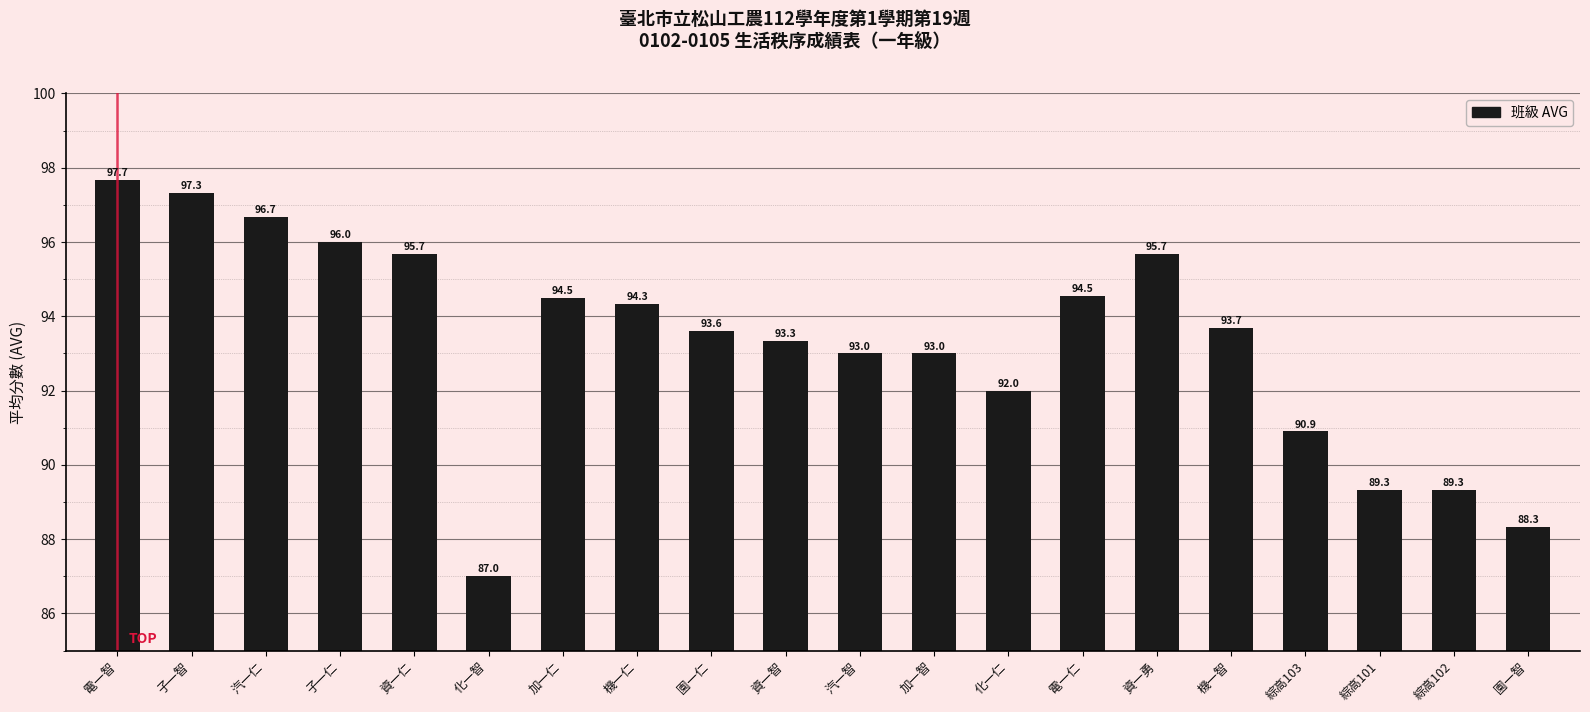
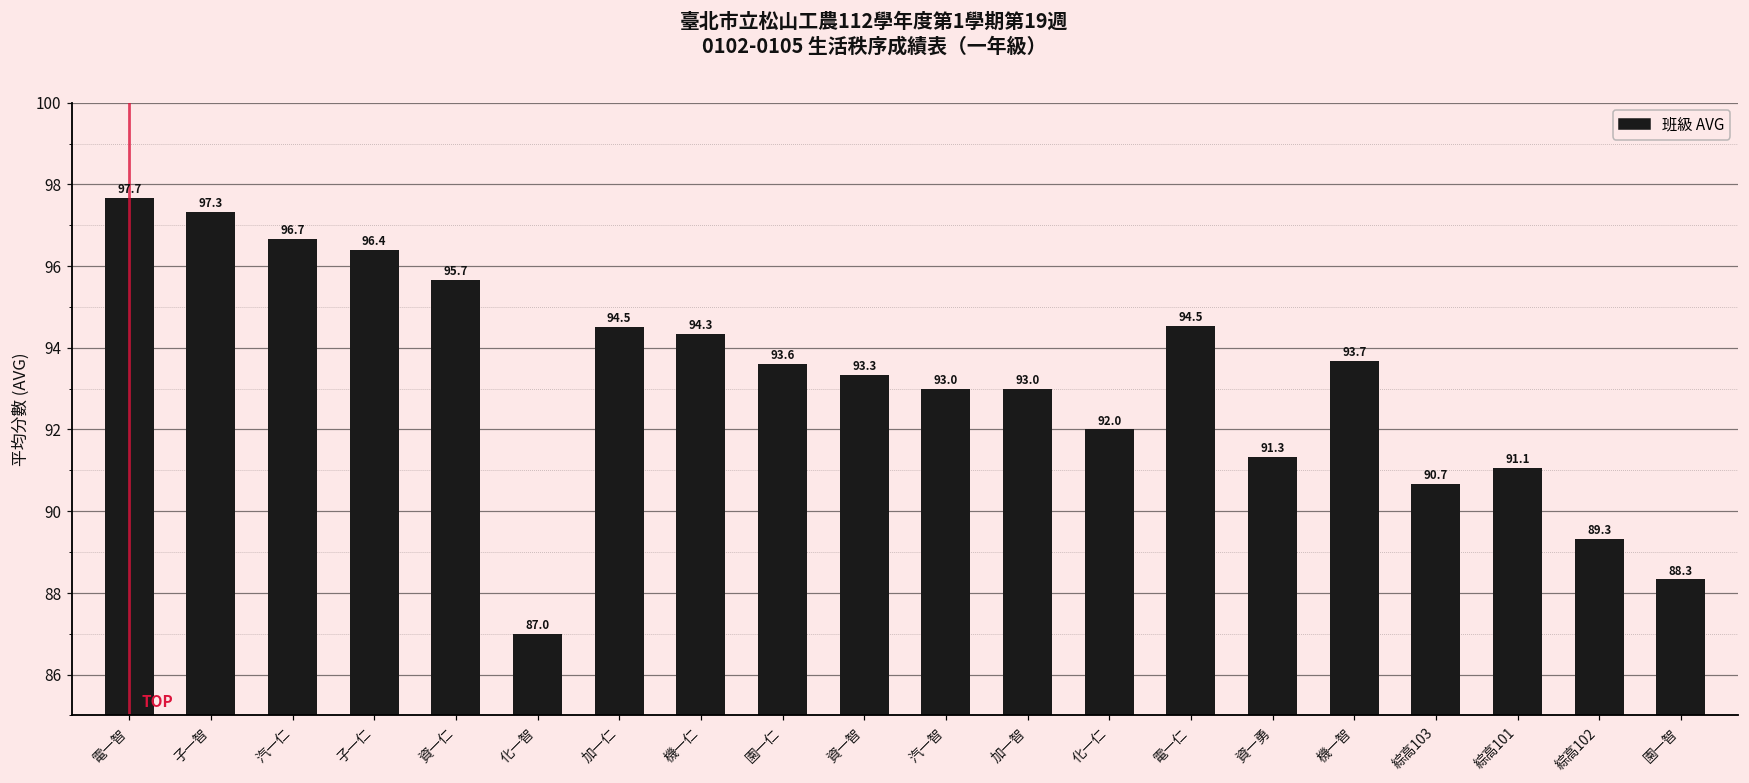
  {
    "電一智": 97.7,
    "子一智": 97.3,
    "汽一仁": 96.7,
-   "子一仁": 96.0,
+   "子一仁": 96.4,
    "資一仁": 95.7,
    "化一智": 87.0,
    "加一仁": 94.5,
    "機一仁": 94.3,
    "園一仁": 93.6,
    "資一智": 93.3,
    "汽一智": 93.0,
    "加一智": 93.0,
    "化一仁": 92.0,
    "電一仁": 94.5,
-   "資一勇": 95.7,
+   "資一勇": 91.3,
    "機一智": 93.7,
-   "綜高103": 90.9,
-   "綜高101": 89.3,
+   "綜高103": 90.7,
+   "綜高101": 91.1,
    "綜高102": 89.3,
    "園一智": 88.3
  }
